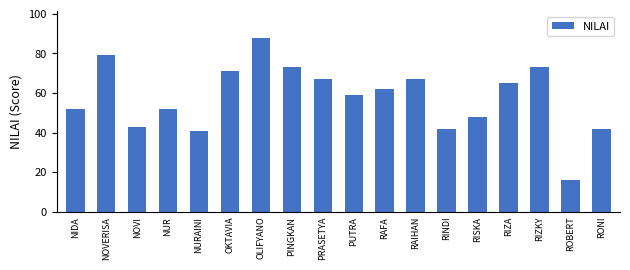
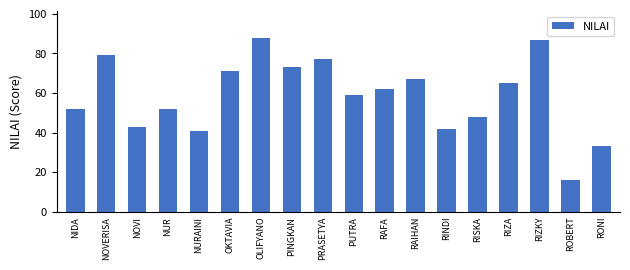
  {
    "NIDA": 52,
    "NOVERISA": 79,
    "NOVI": 43,
    "NUR": 52,
    "NURAINI": 41,
    "OKTAVIA": 71,
    "OLIFYANO": 88,
    "PINGKAN": 73,
-   "PRASETYA": 67,
+   "PRASETYA": 77,
    "PUTRA": 59,
    "RAFA": 62,
    "RAIHAN": 67,
    "RINDI": 42,
    "RISKA": 48,
    "RIZA": 65,
-   "RIZKY": 73,
+   "RIZKY": 87,
    "ROBERT": 16,
-   "RONI": 42
+   "RONI": 33
  }
